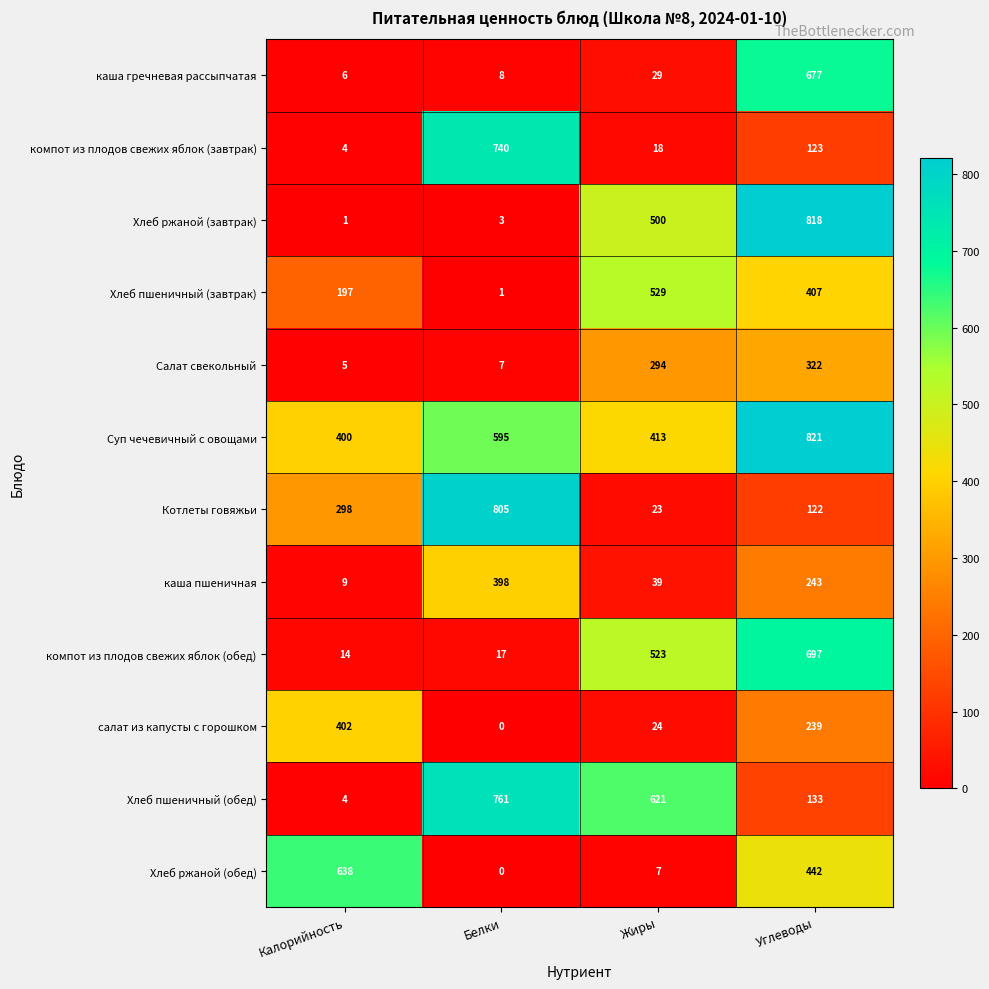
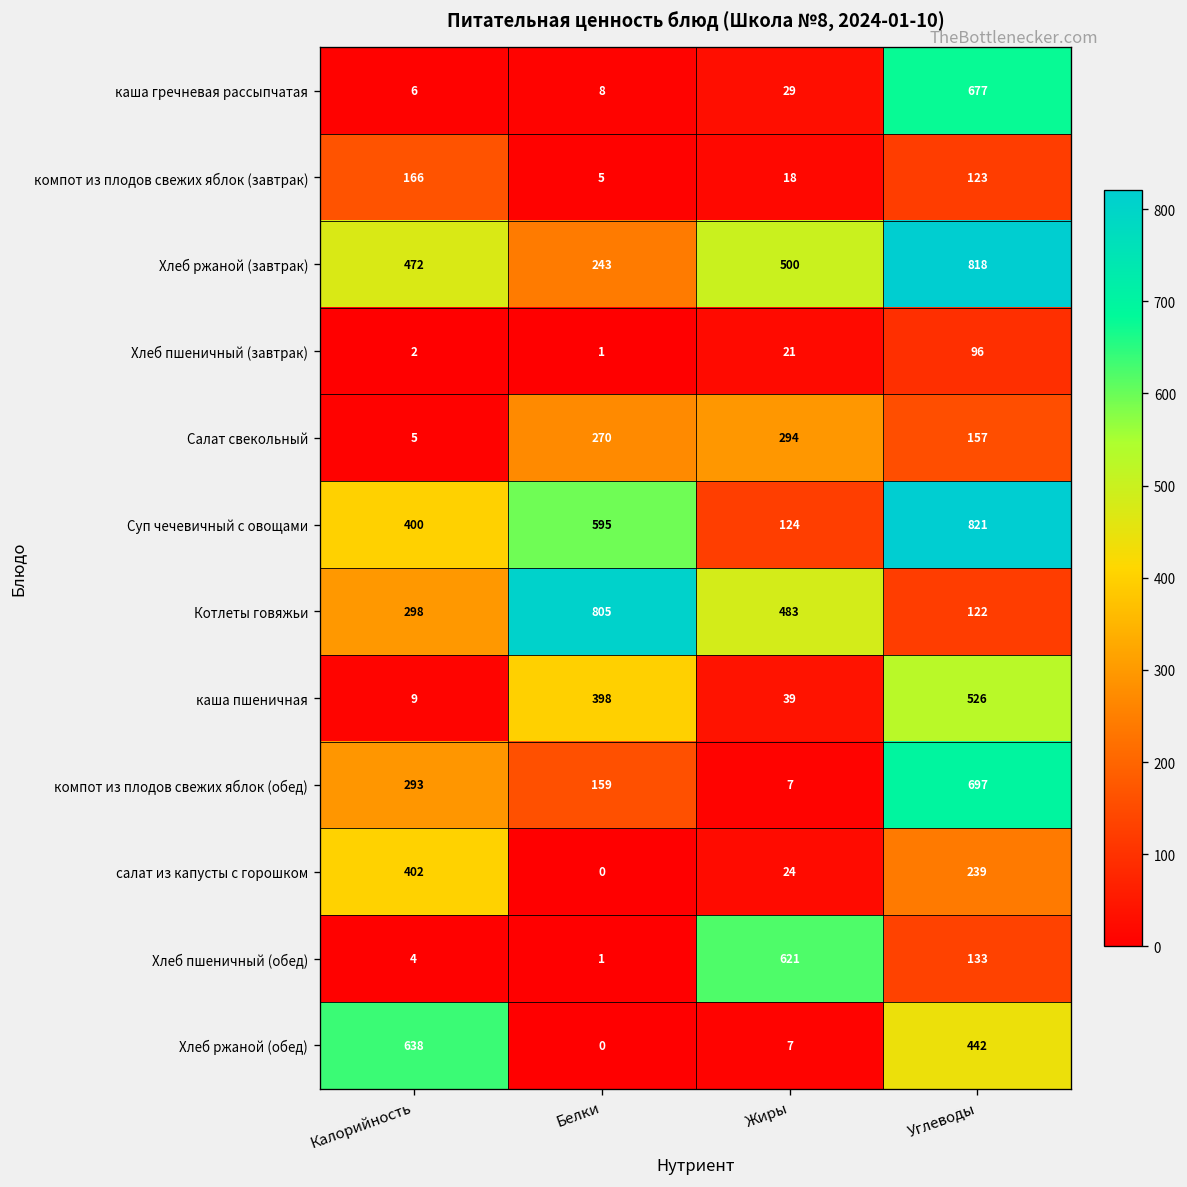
  {
    "каша гречневая рассыпчатая": {
      "Калорийность": 6,
      "Белки": 8,
      "Жиры": 29,
      "Углеводы": 677
    },
    "компот из плодов свежих яблок (завтрак)": {
-     "Калорийность": 4,
-     "Белки": 740,
+     "Калорийность": 166,
+     "Белки": 5,
      "Жиры": 18,
      "Углеводы": 123
    },
    "Хлеб ржаной (завтрак)": {
-     "Калорийность": 1,
-     "Белки": 3,
+     "Калорийность": 472,
+     "Белки": 243,
      "Жиры": 500,
      "Углеводы": 818
    },
    "Хлеб пшеничный (завтрак)": {
-     "Калорийность": 197,
+     "Калорийность": 2,
      "Белки": 1,
-     "Жиры": 529,
-     "Углеводы": 407
+     "Жиры": 21,
+     "Углеводы": 96
    },
    "Салат свекольный": {
      "Калорийность": 5,
-     "Белки": 7,
+     "Белки": 270,
      "Жиры": 294,
-     "Углеводы": 322
+     "Углеводы": 157
    },
    "Суп чечевичный с овощами": {
      "Калорийность": 400,
      "Белки": 595,
-     "Жиры": 413,
+     "Жиры": 124,
      "Углеводы": 821
    },
    "Котлеты говяжьи": {
      "Калорийность": 298,
      "Белки": 805,
-     "Жиры": 23,
+     "Жиры": 483,
      "Углеводы": 122
    },
    "каша пшеничная": {
      "Калорийность": 9,
      "Белки": 398,
      "Жиры": 39,
-     "Углеводы": 243
+     "Углеводы": 526
    },
    "компот из плодов свежих яблок (обед)": {
-     "Калорийность": 14,
-     "Белки": 17,
-     "Жиры": 523,
+     "Калорийность": 293,
+     "Белки": 159,
+     "Жиры": 7,
      "Углеводы": 697
    },
    "салат из капусты с горошком": {
      "Калорийность": 402,
      "Белки": 0,
      "Жиры": 24,
      "Углеводы": 239
    },
    "Хлеб пшеничный (обед)": {
      "Калорийность": 4,
-     "Белки": 761,
+     "Белки": 1,
      "Жиры": 621,
      "Углеводы": 133
    },
    "Хлеб ржаной (обед)": {
      "Калорийность": 638,
      "Белки": 0,
      "Жиры": 7,
      "Углеводы": 442
    }
  }
